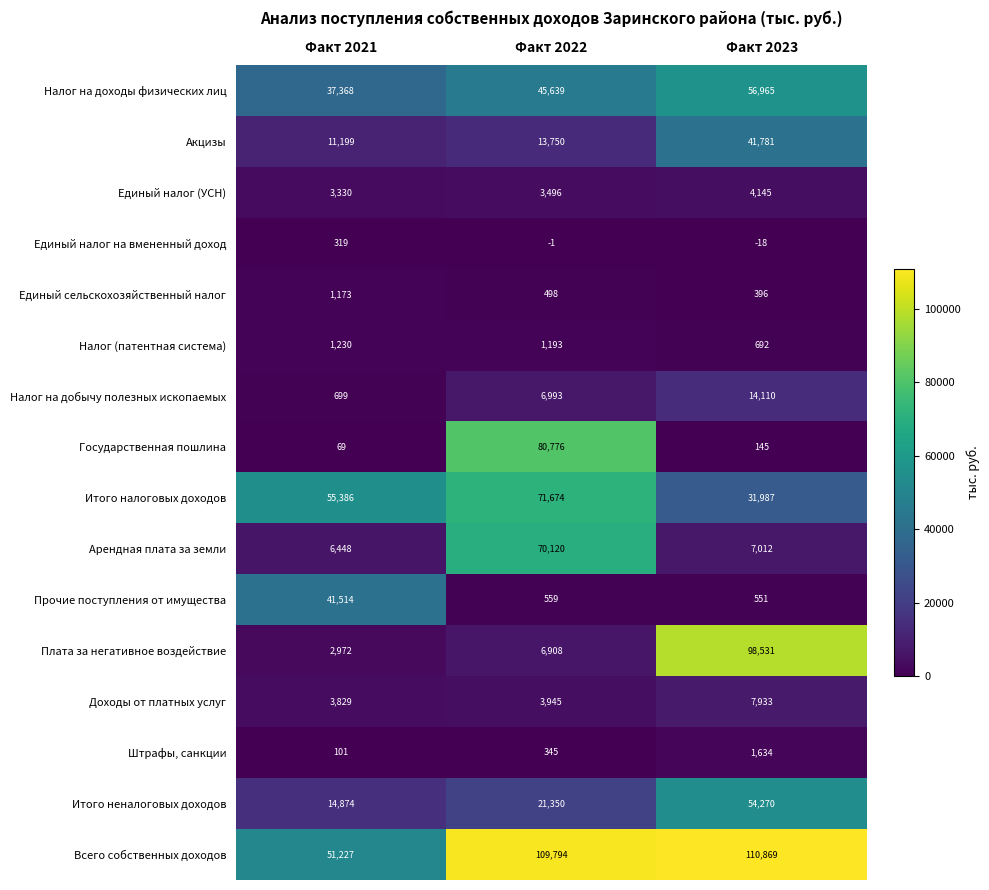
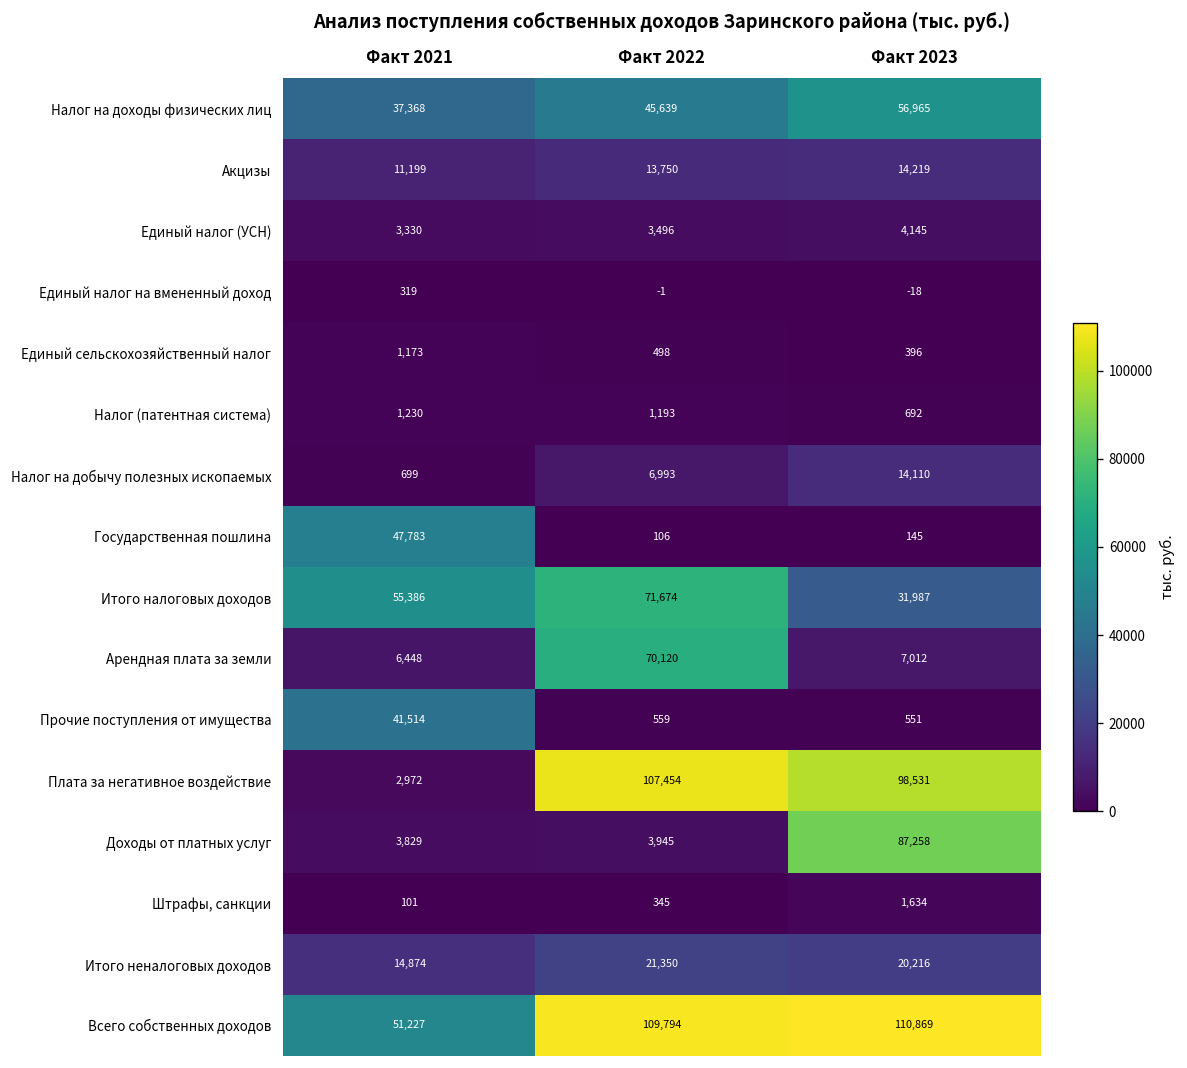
  {
    "Налог на доходы физических лиц": {
      "Факт 2021": "37,368",
      "Факт 2022": "45,639",
      "Факт 2023": "56,965"
    },
    "Акцизы": {
      "Факт 2021": "11,199",
      "Факт 2022": "13,750",
-     "Факт 2023": "41,781"
+     "Факт 2023": "14,219"
    },
    "Единый налог (УСН)": {
      "Факт 2021": "3,330",
      "Факт 2022": "3,496",
      "Факт 2023": "4,145"
    },
    "Единый налог на вмененный доход": {
      "Факт 2021": "319",
      "Факт 2022": "-1",
      "Факт 2023": "-18"
    },
    "Единый сельскохозяйственный налог": {
      "Факт 2021": "1,173",
      "Факт 2022": "498",
      "Факт 2023": "396"
    },
    "Налог (патентная система)": {
      "Факт 2021": "1,230",
      "Факт 2022": "1,193",
      "Факт 2023": "692"
    },
    "Налог на добычу полезных ископаемых": {
      "Факт 2021": "699",
      "Факт 2022": "6,993",
      "Факт 2023": "14,110"
    },
    "Государственная пошлина": {
-     "Факт 2021": "69",
-     "Факт 2022": "80,776",
+     "Факт 2021": "47,783",
+     "Факт 2022": "106",
      "Факт 2023": "145"
    },
    "Итого налоговых доходов": {
      "Факт 2021": "55,386",
      "Факт 2022": "71,674",
      "Факт 2023": "31,987"
    },
    "Арендная плата за земли": {
      "Факт 2021": "6,448",
      "Факт 2022": "70,120",
      "Факт 2023": "7,012"
    },
    "Прочие поступления от имущества": {
      "Факт 2021": "41,514",
      "Факт 2022": "559",
      "Факт 2023": "551"
    },
    "Плата за негативное воздействие": {
      "Факт 2021": "2,972",
-     "Факт 2022": "6,908",
+     "Факт 2022": "107,454",
      "Факт 2023": "98,531"
    },
    "Доходы от платных услуг": {
      "Факт 2021": "3,829",
      "Факт 2022": "3,945",
-     "Факт 2023": "7,933"
+     "Факт 2023": "87,258"
    },
    "Штрафы, санкции": {
      "Факт 2021": "101",
      "Факт 2022": "345",
      "Факт 2023": "1,634"
    },
    "Итого неналоговых доходов": {
      "Факт 2021": "14,874",
      "Факт 2022": "21,350",
-     "Факт 2023": "54,270"
+     "Факт 2023": "20,216"
    },
    "Всего собственных доходов": {
      "Факт 2021": "51,227",
      "Факт 2022": "109,794",
      "Факт 2023": "110,869"
    }
  }
